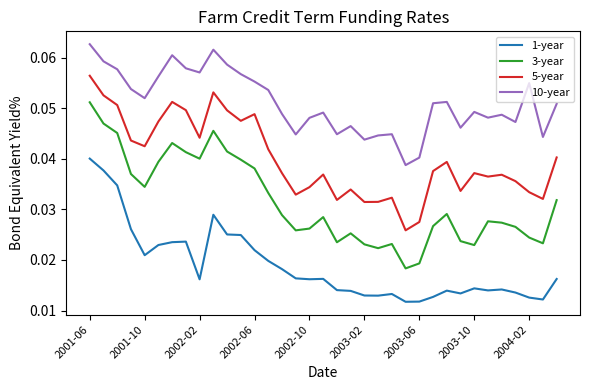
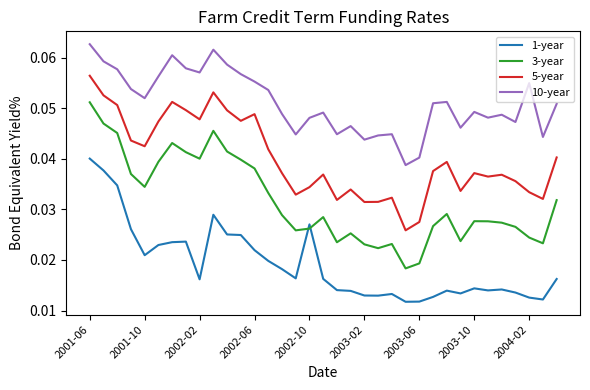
  {
    "1-year": {
      "2001-06": 0.040,
      "2001-10": 0.021,
      "2002-02": 0.016,
      "2002-06": 0.022,
-     "2002-10": 0.016,
+     "2002-10": 0.027,
      "2003-02": 0.013,
      "2003-06": 0.012,
      "2003-10": 0.014,
      "2004-02": 0.013
    },
    "3-year": {
      "2001-06": 0.051,
      "2001-10": 0.034,
      "2002-02": 0.040,
      "2002-06": 0.038,
      "2002-10": 0.026,
      "2003-02": 0.023,
      "2003-06": 0.019,
-     "2003-10": 0.023,
+     "2003-10": 0.028,
      "2004-02": 0.024
    },
    "5-year": {
      "2001-06": 0.056,
      "2001-10": 0.042,
-     "2002-02": 0.044,
+     "2002-02": 0.048,
      "2002-06": 0.049,
      "2002-10": 0.034,
      "2003-02": 0.031,
      "2003-06": 0.028,
      "2003-10": 0.037,
      "2004-02": 0.033
    },
    "10-year": {
      "2001-06": 0.063,
      "2001-10": 0.052,
      "2002-02": 0.057,
      "2002-06": 0.055,
      "2002-10": 0.048,
      "2003-02": 0.044,
      "2003-06": 0.040,
      "2003-10": 0.049
    }
  }
